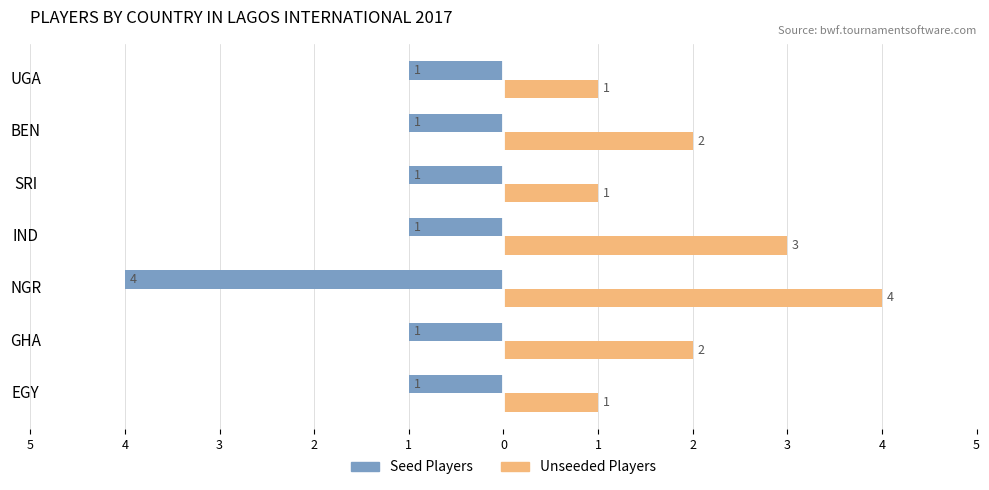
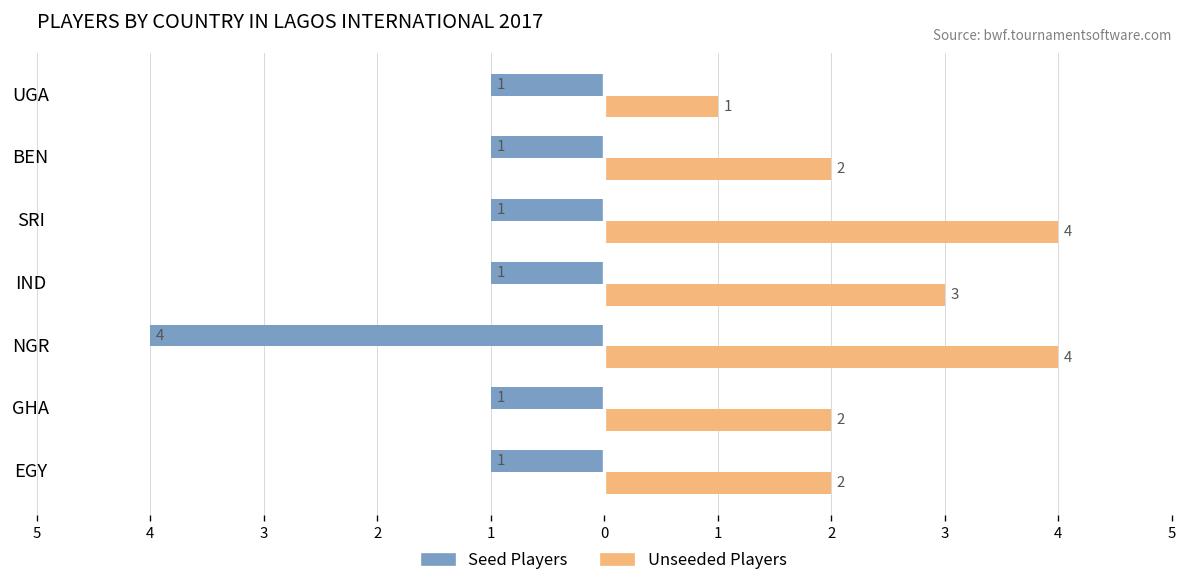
  {
    "Unseeded Players": {
      "UGA": 1,
      "BEN": 2,
-     "SRI": 1,
+     "SRI": 4,
      "IND": 3,
      "NGR": 4,
      "GHA": 2,
-     "EGY": 1
+     "EGY": 2
    }
  }
